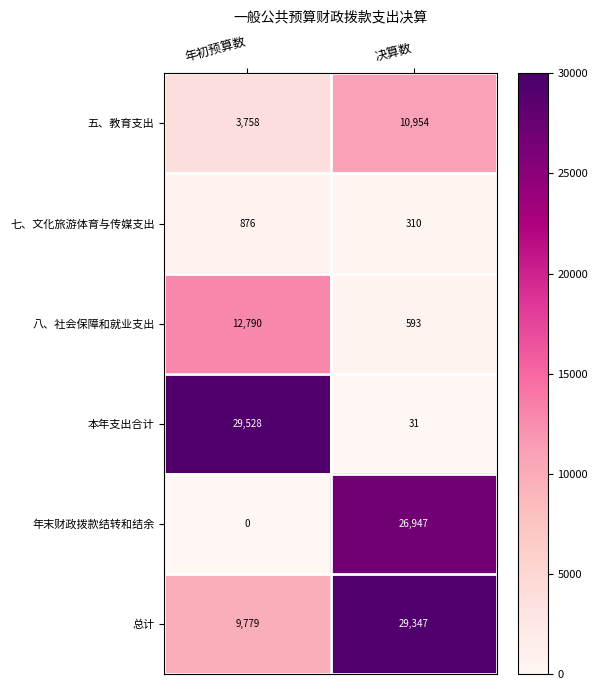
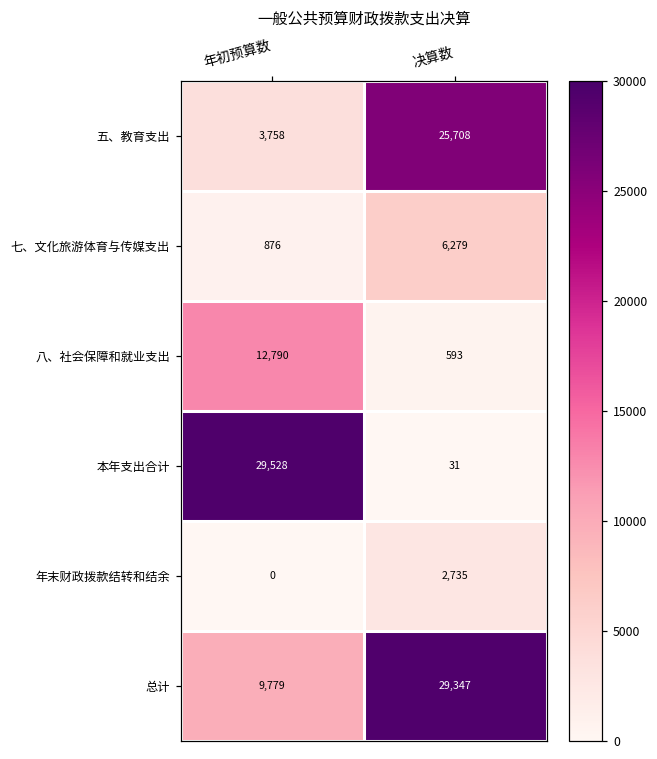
  {
    "五、教育支出": {
      "年初预算数": "3,758",
-     "决算数": "10,954"
+     "决算数": "25,708"
    },
    "七、文化旅游体育与传媒支出": {
      "年初预算数": "876",
-     "决算数": "310"
+     "决算数": "6,279"
    },
    "八、社会保障和就业支出": {
      "年初预算数": "12,790",
      "决算数": "593"
    },
    "本年支出合计": {
      "年初预算数": "29,528",
      "决算数": "31"
    },
    "年末财政拨款结转和结余": {
      "年初预算数": "0",
-     "决算数": "26,947"
+     "决算数": "2,735"
    },
    "总计": {
      "年初预算数": "9,779",
      "决算数": "29,347"
    }
  }
